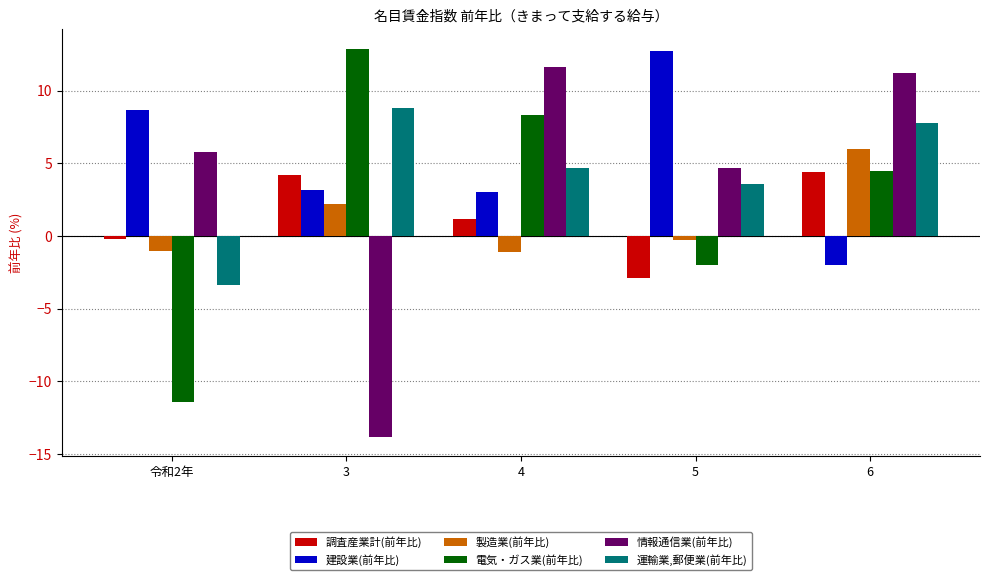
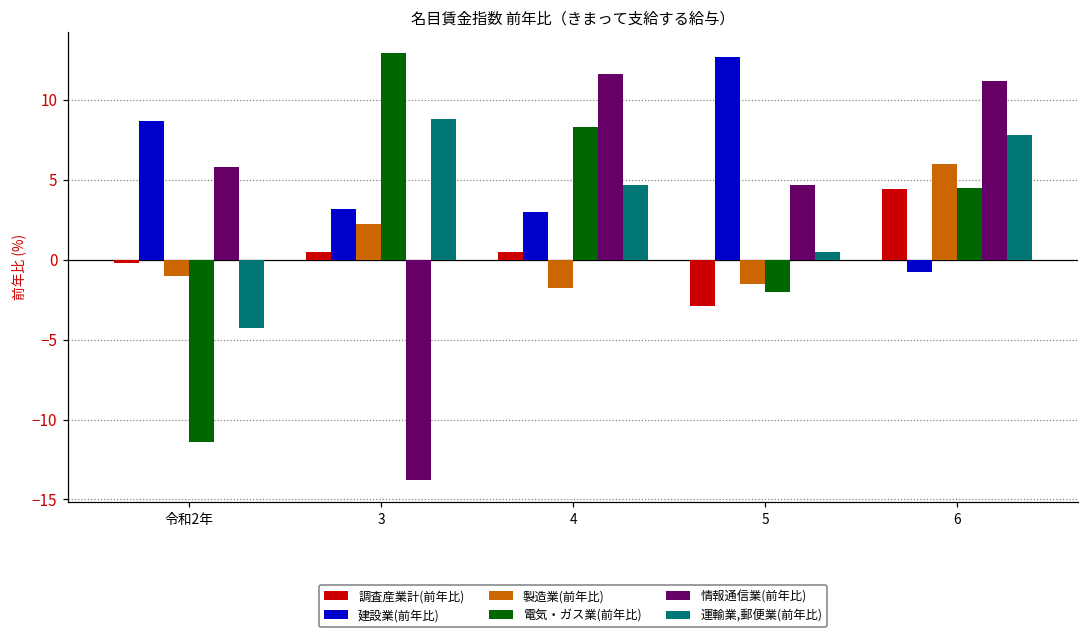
  {
    "調査産業計(前年比)": {
      "令和2年": -0.2,
-     "3": 4.2,
-     "4": 1.2,
+     "3": 0.5,
+     "4": 0.5,
      "5": -2.9,
      "6": 4.4
    },
    "建設業(前年比)": {
      "令和2年": 8.7,
      "3": 3.2,
      "4": 3.0,
      "5": 12.7,
-     "6": -2.0
+     "6": -0.8
    },
    "製造業(前年比)": {
      "令和2年": -1.0,
      "3": 2.2,
-     "4": -1.1,
-     "5": -0.3,
+     "4": -1.8,
+     "5": -1.5,
      "6": 6.0
    },
    "電気・ガス業(前年比)": {
      "令和2年": -11.4,
      "3": 12.9,
      "4": 8.3,
      "5": -2.0,
      "6": 4.5
    },
    "情報通信業(前年比)": {
      "令和2年": 5.8,
      "3": -13.8,
      "4": 11.6,
      "5": 4.7,
      "6": 11.2
    },
    "運輸業,郵便業(前年比)": {
-     "令和2年": -3.4,
+     "令和2年": -4.3,
      "3": 8.8,
      "4": 4.7,
-     "5": 3.6,
+     "5": 0.5,
      "6": 7.8
    }
  }
